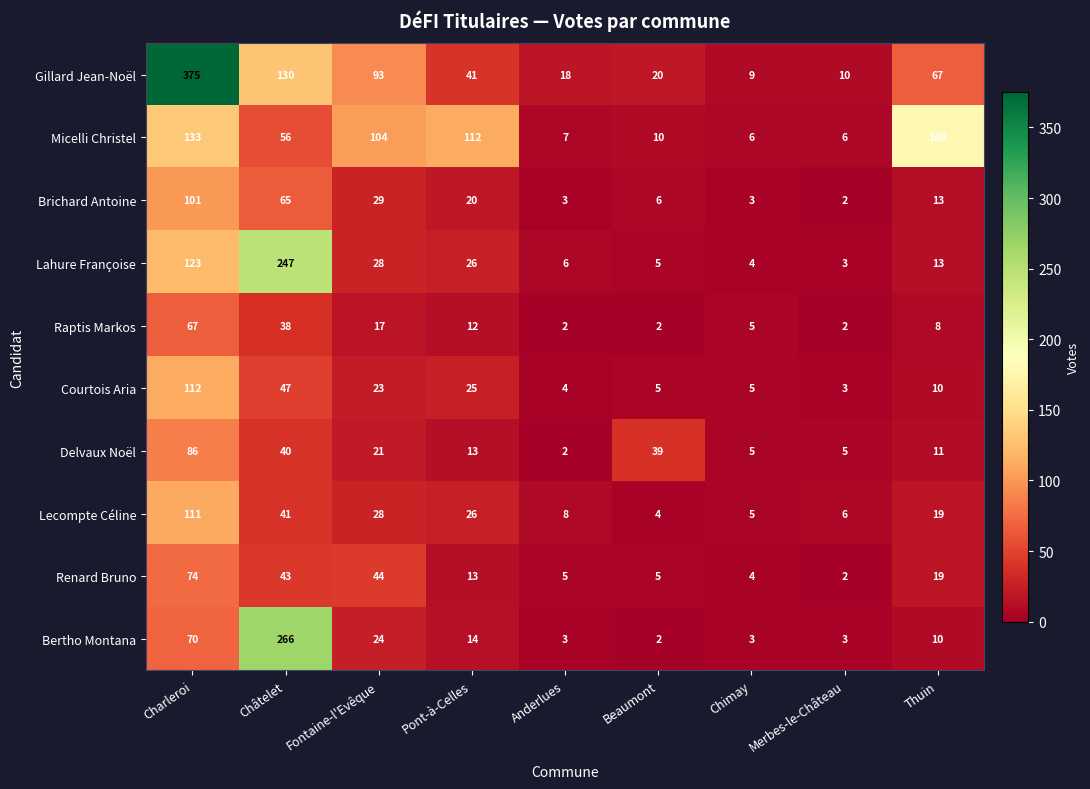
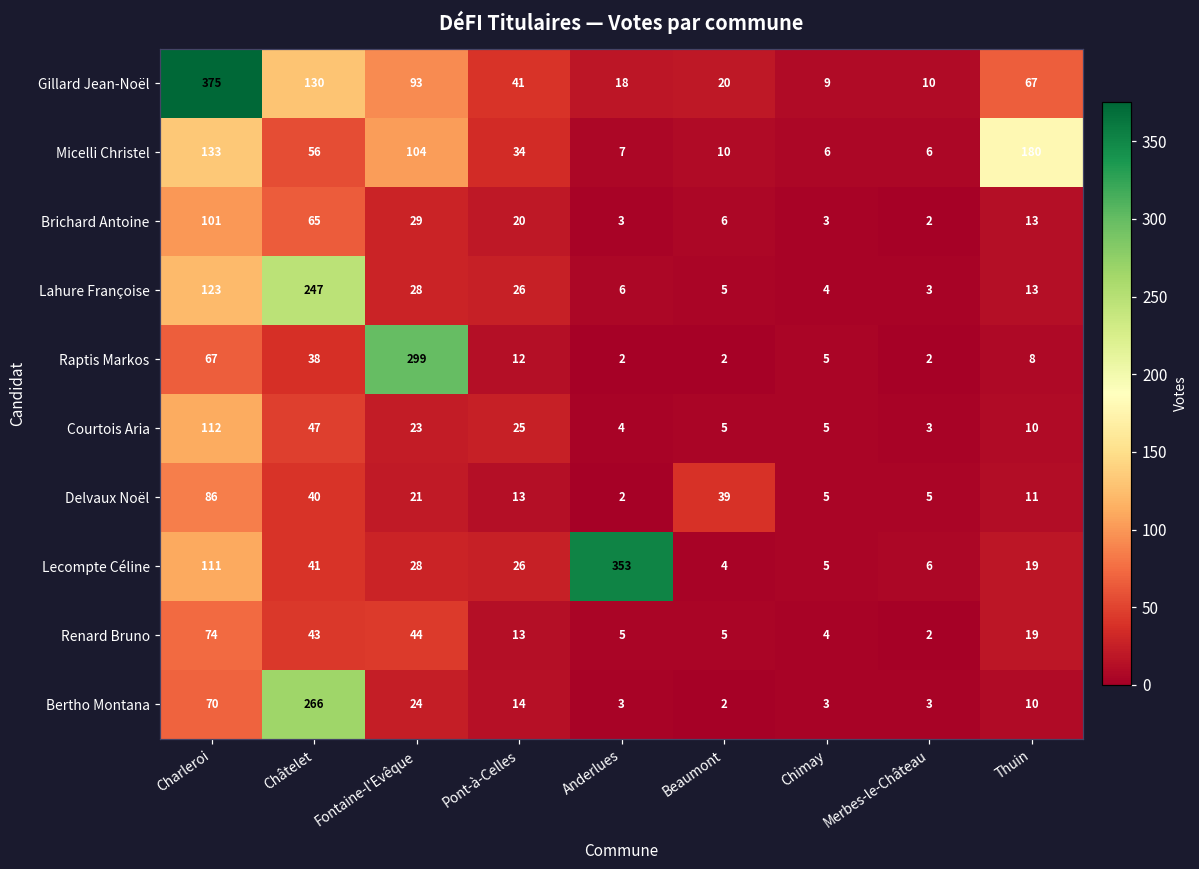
  {
    "Gillard Jean-Noël": {
      "Charleroi": 375,
      "Châtelet": 130,
      "Fontaine-l'Evêque": 93,
      "Pont-à-Celles": 41,
      "Anderlues": 18,
      "Beaumont": 20,
      "Chimay": 9,
      "Merbes-le-Château": 10,
      "Thuin": 67
    },
    "Micelli Christel": {
      "Charleroi": 133,
      "Châtelet": 56,
      "Fontaine-l'Evêque": 104,
-     "Pont-à-Celles": 112,
+     "Pont-à-Celles": 34,
      "Anderlues": 7,
      "Beaumont": 10,
      "Chimay": 6,
      "Merbes-le-Château": 6,
      "Thuin": 180
    },
    "Brichard Antoine": {
      "Charleroi": 101,
      "Châtelet": 65,
      "Fontaine-l'Evêque": 29,
      "Pont-à-Celles": 20,
      "Anderlues": 3,
      "Beaumont": 6,
      "Chimay": 3,
      "Merbes-le-Château": 2,
      "Thuin": 13
    },
    "Lahure Françoise": {
      "Charleroi": 123,
      "Châtelet": 247,
      "Fontaine-l'Evêque": 28,
      "Pont-à-Celles": 26,
      "Anderlues": 6,
      "Beaumont": 5,
      "Chimay": 4,
      "Merbes-le-Château": 3,
      "Thuin": 13
    },
    "Raptis Markos": {
      "Charleroi": 67,
      "Châtelet": 38,
-     "Fontaine-l'Evêque": 17,
+     "Fontaine-l'Evêque": 299,
      "Pont-à-Celles": 12,
      "Anderlues": 2,
      "Beaumont": 2,
      "Chimay": 5,
      "Merbes-le-Château": 2,
      "Thuin": 8
    },
    "Courtois Aria": {
      "Charleroi": 112,
      "Châtelet": 47,
      "Fontaine-l'Evêque": 23,
      "Pont-à-Celles": 25,
      "Anderlues": 4,
      "Beaumont": 5,
      "Chimay": 5,
      "Merbes-le-Château": 3,
      "Thuin": 10
    },
    "Delvaux Noël": {
      "Charleroi": 86,
      "Châtelet": 40,
      "Fontaine-l'Evêque": 21,
      "Pont-à-Celles": 13,
      "Anderlues": 2,
      "Beaumont": 39,
      "Chimay": 5,
      "Merbes-le-Château": 5,
      "Thuin": 11
    },
    "Lecompte Céline": {
      "Charleroi": 111,
      "Châtelet": 41,
      "Fontaine-l'Evêque": 28,
      "Pont-à-Celles": 26,
-     "Anderlues": 8,
+     "Anderlues": 353,
      "Beaumont": 4,
      "Chimay": 5,
      "Merbes-le-Château": 6,
      "Thuin": 19
    },
    "Renard Bruno": {
      "Charleroi": 74,
      "Châtelet": 43,
      "Fontaine-l'Evêque": 44,
      "Pont-à-Celles": 13,
      "Anderlues": 5,
      "Beaumont": 5,
      "Chimay": 4,
      "Merbes-le-Château": 2,
      "Thuin": 19
    },
    "Bertho Montana": {
      "Charleroi": 70,
      "Châtelet": 266,
      "Fontaine-l'Evêque": 24,
      "Pont-à-Celles": 14,
      "Anderlues": 3,
      "Beaumont": 2,
      "Chimay": 3,
      "Merbes-le-Château": 3,
      "Thuin": 10
    }
  }
